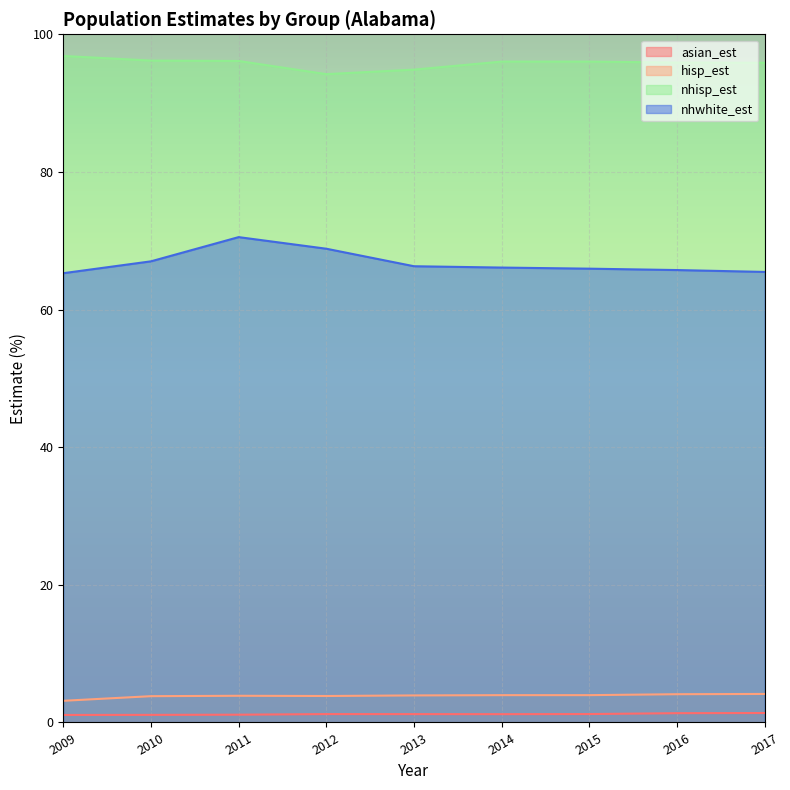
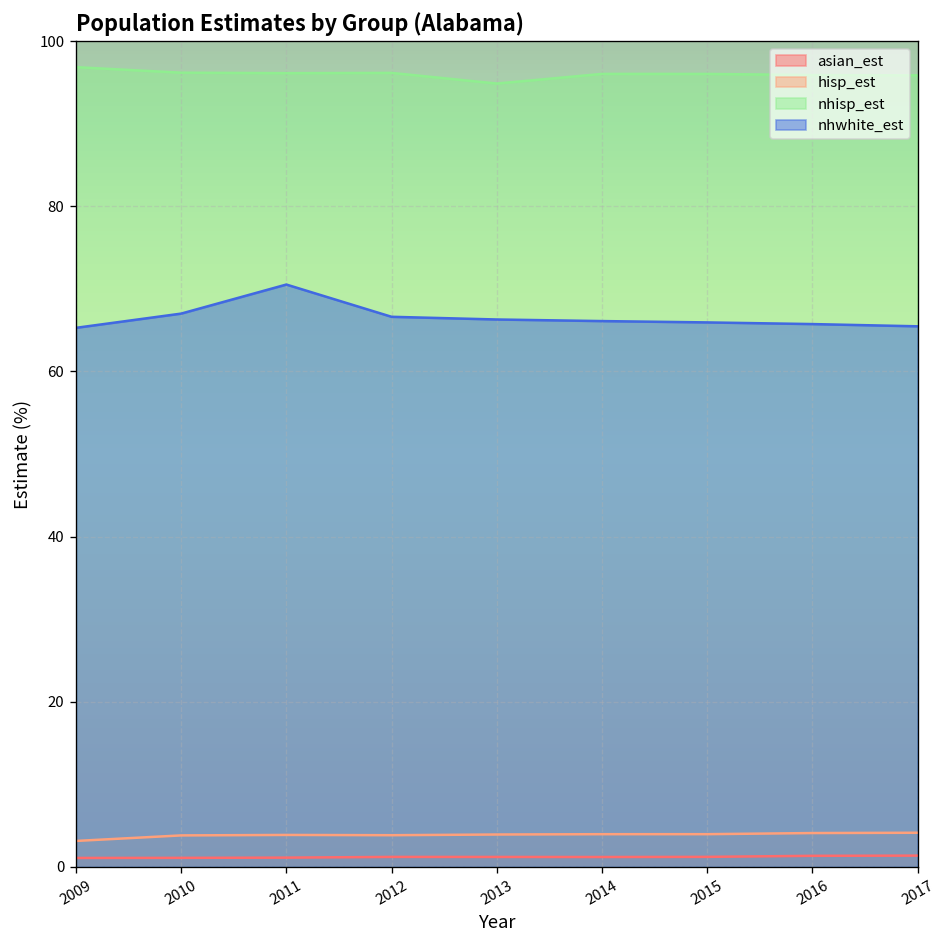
  {
    "nhisp_est": {
      "2009": 97,
      "2010": 96,
      "2011": 96,
-     "2012": 94,
+     "2012": 96,
      "2013": 95,
      "2014": 96,
      "2015": 96,
      "2017": 96
    },
    "nhwhite_est": {
      "2009": 65,
      "2010": 67,
      "2011": 71,
-     "2012": 69,
+     "2012": 67,
      "2013": 66,
      "2014": 66,
      "2015": 66,
      "2016": 66,
      "2017": 65
    }
  }
